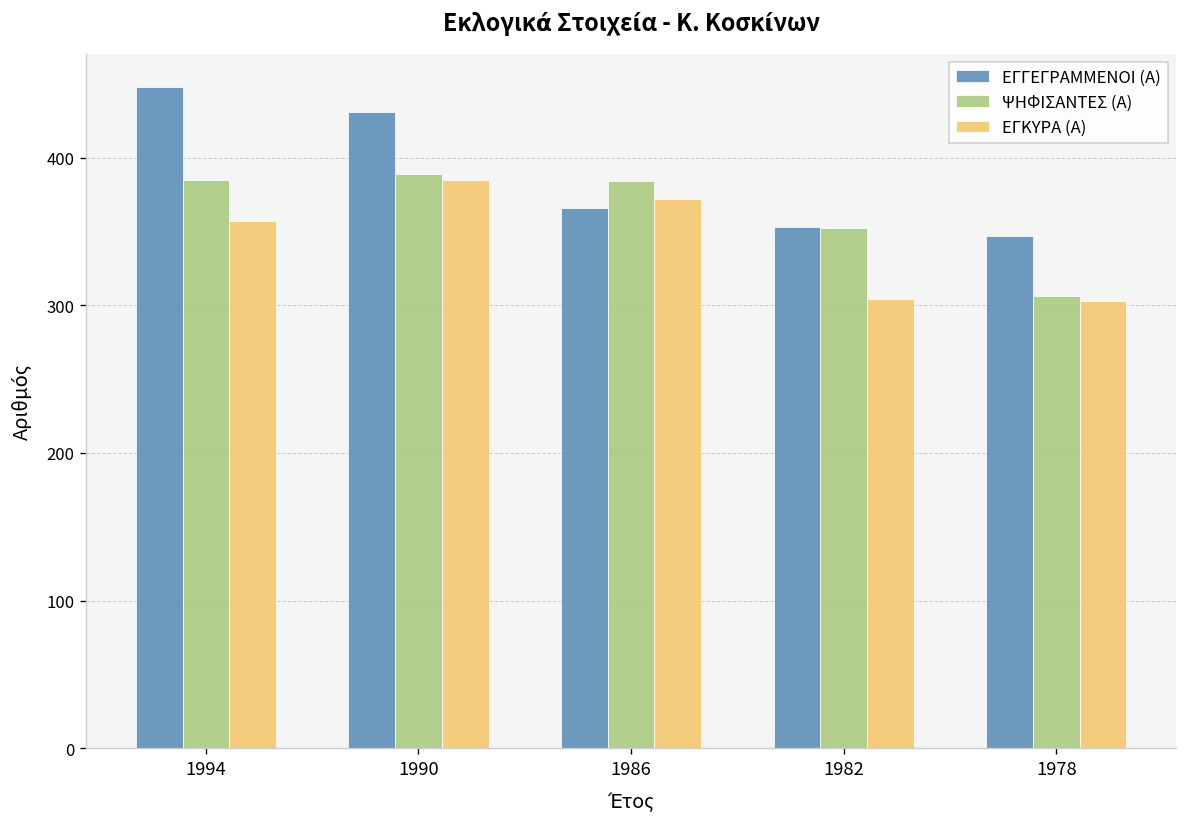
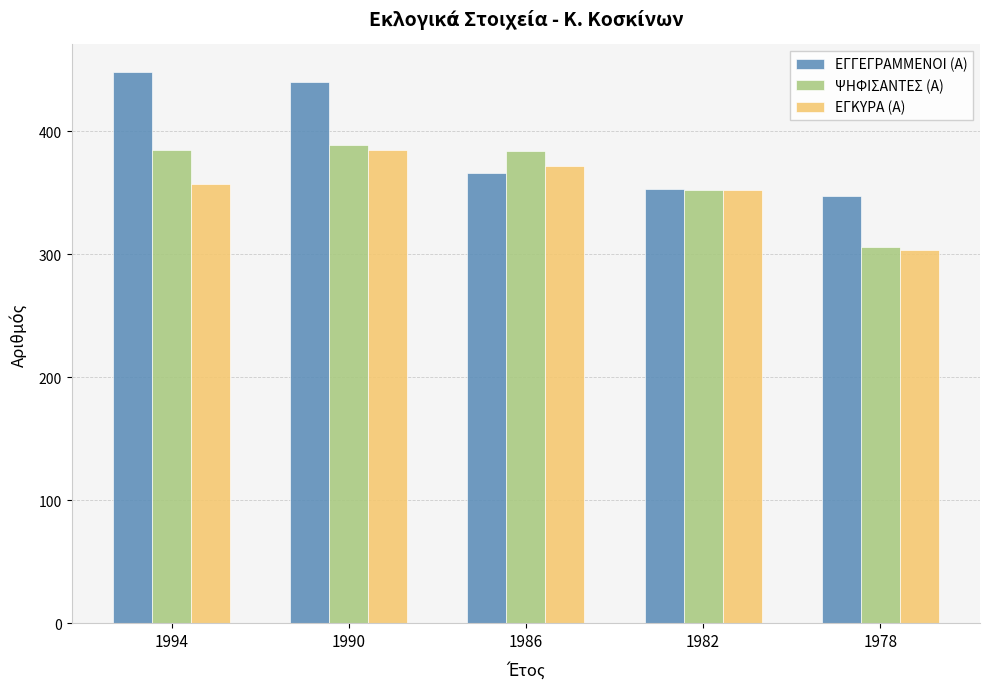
  {
    "ΕΓΓΕΓΡΑΜΜΕΝΟΙ (Α)": {
      "1994": 448,
-     "1990": 431,
+     "1990": 440,
      "1986": 366,
      "1982": 353,
      "1978": 347
    },
    "ΨΗΦΙΣΑΝΤΕΣ (Α)": {
      "1994": 385,
      "1990": 389,
      "1986": 384,
      "1982": 352,
      "1978": 306
    },
    "ΕΓΚΥΡΑ (Α)": {
      "1994": 357,
      "1990": 385,
      "1986": 372,
-     "1982": 304,
+     "1982": 352,
      "1978": 303
    }
  }
